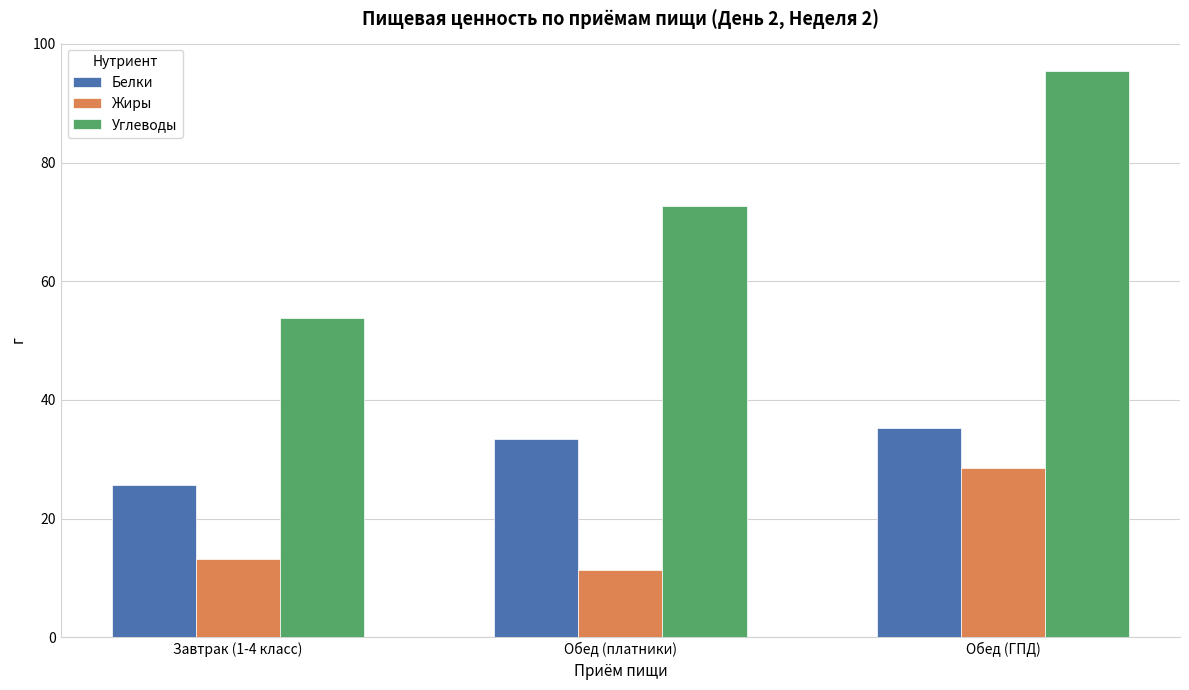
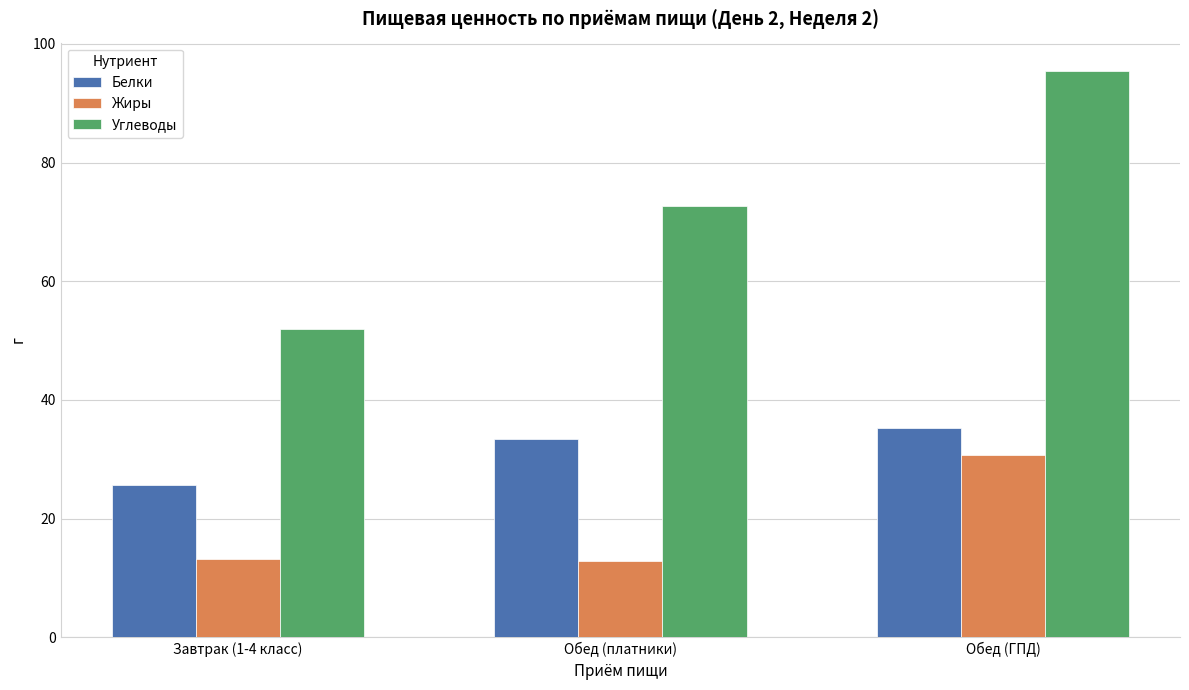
  {
    "Белки": {
      "Завтрак (1-4 класс)": 26,
      "Обед (платники)": 33,
      "Обед (ГПД)": 35
    },
    "Жиры": {
      "Завтрак (1-4 класс)": 13,
-     "Обед (платники)": 11,
-     "Обед (ГПД)": 29
+     "Обед (платники)": 13,
+     "Обед (ГПД)": 31
    },
    "Углеводы": {
-     "Завтрак (1-4 класс)": 54,
+     "Завтрак (1-4 класс)": 52,
      "Обед (платники)": 73,
      "Обед (ГПД)": 95
    }
  }
